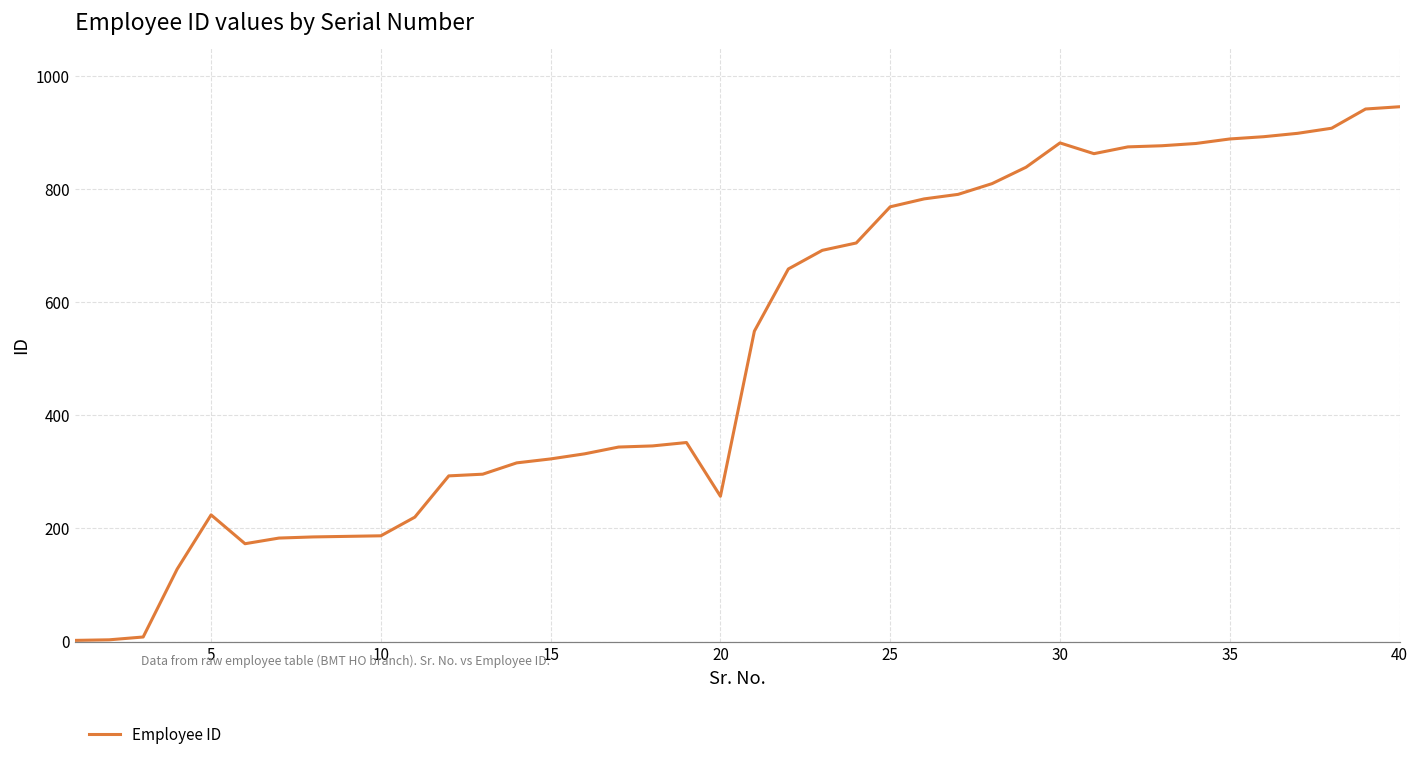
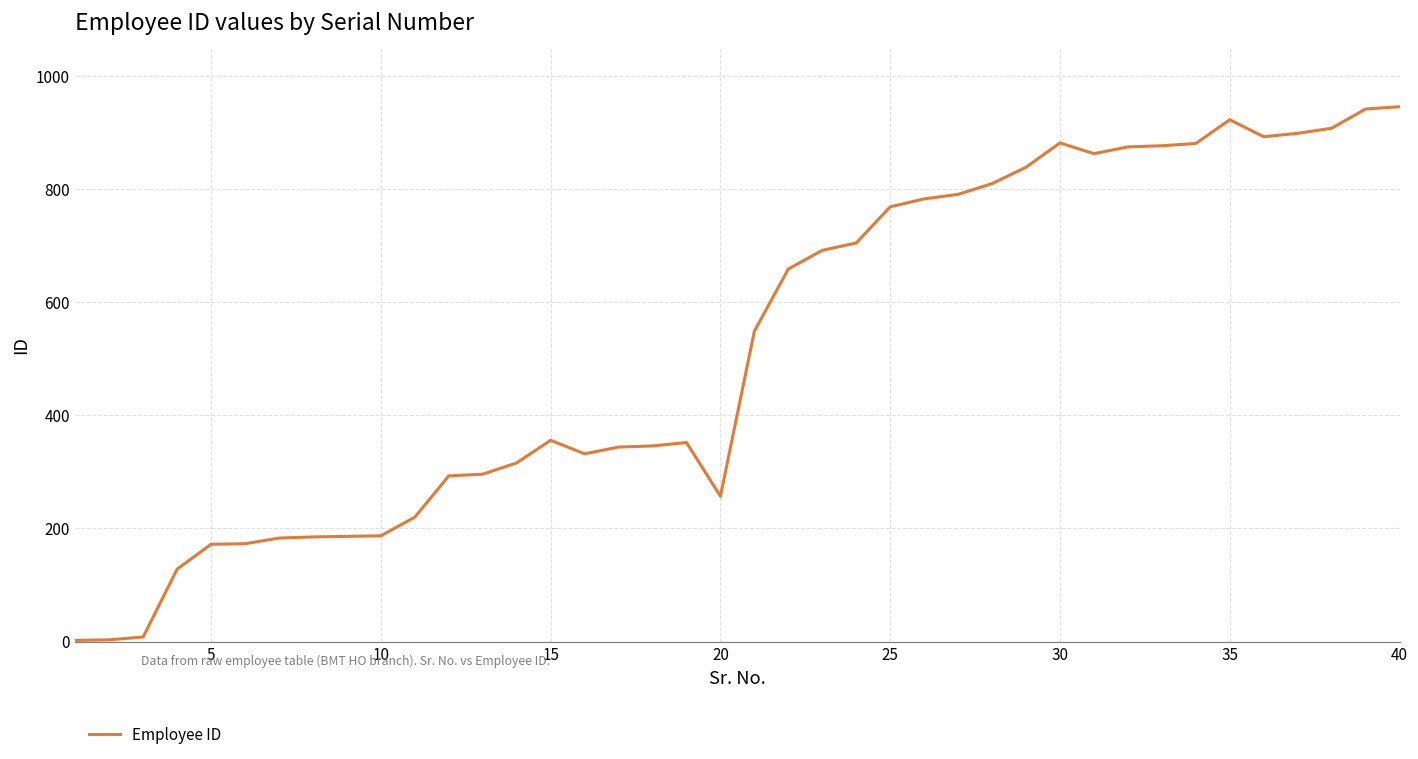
  {
-   "5": 220,
+   "5": 170,
    "10": 190,
-   "15": 320,
+   "15": 360,
    "20": 260,
    "25": 770,
    "30": 880,
-   "35": 890,
+   "35": 920,
    "40": 950
  }
